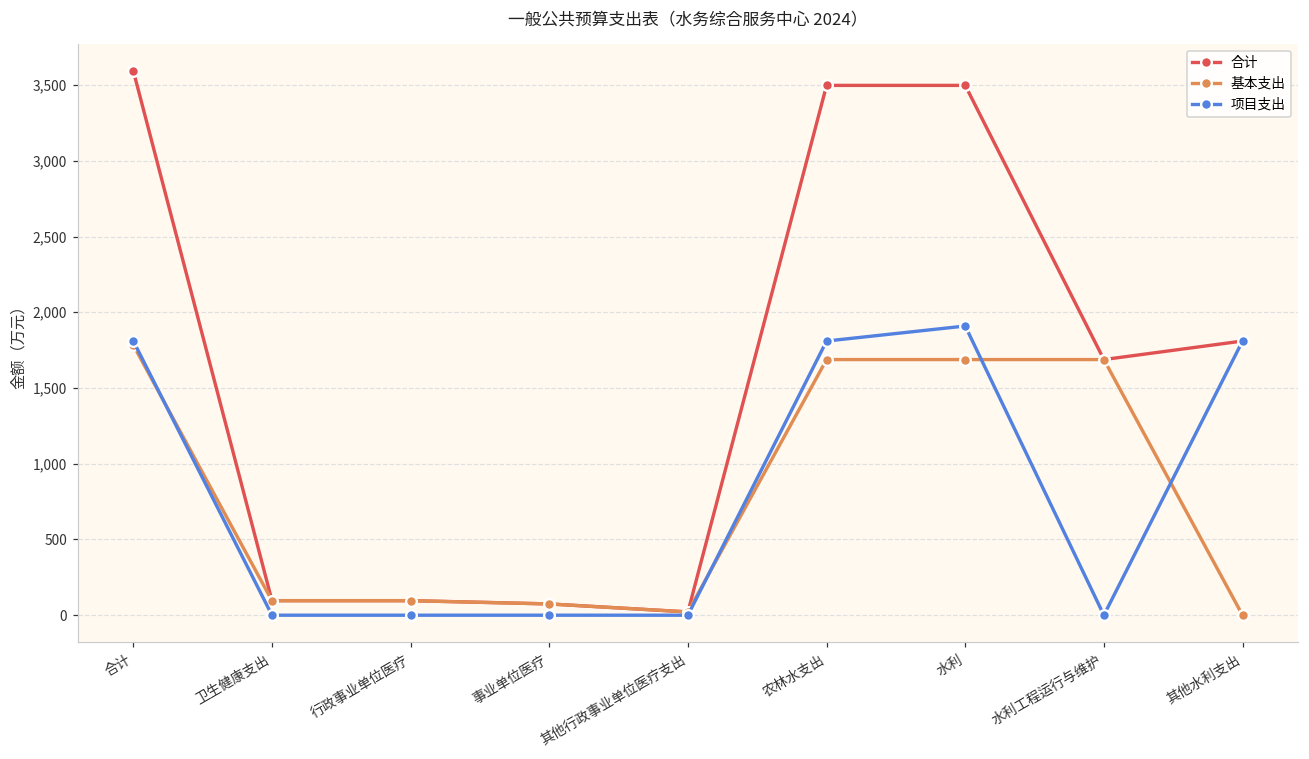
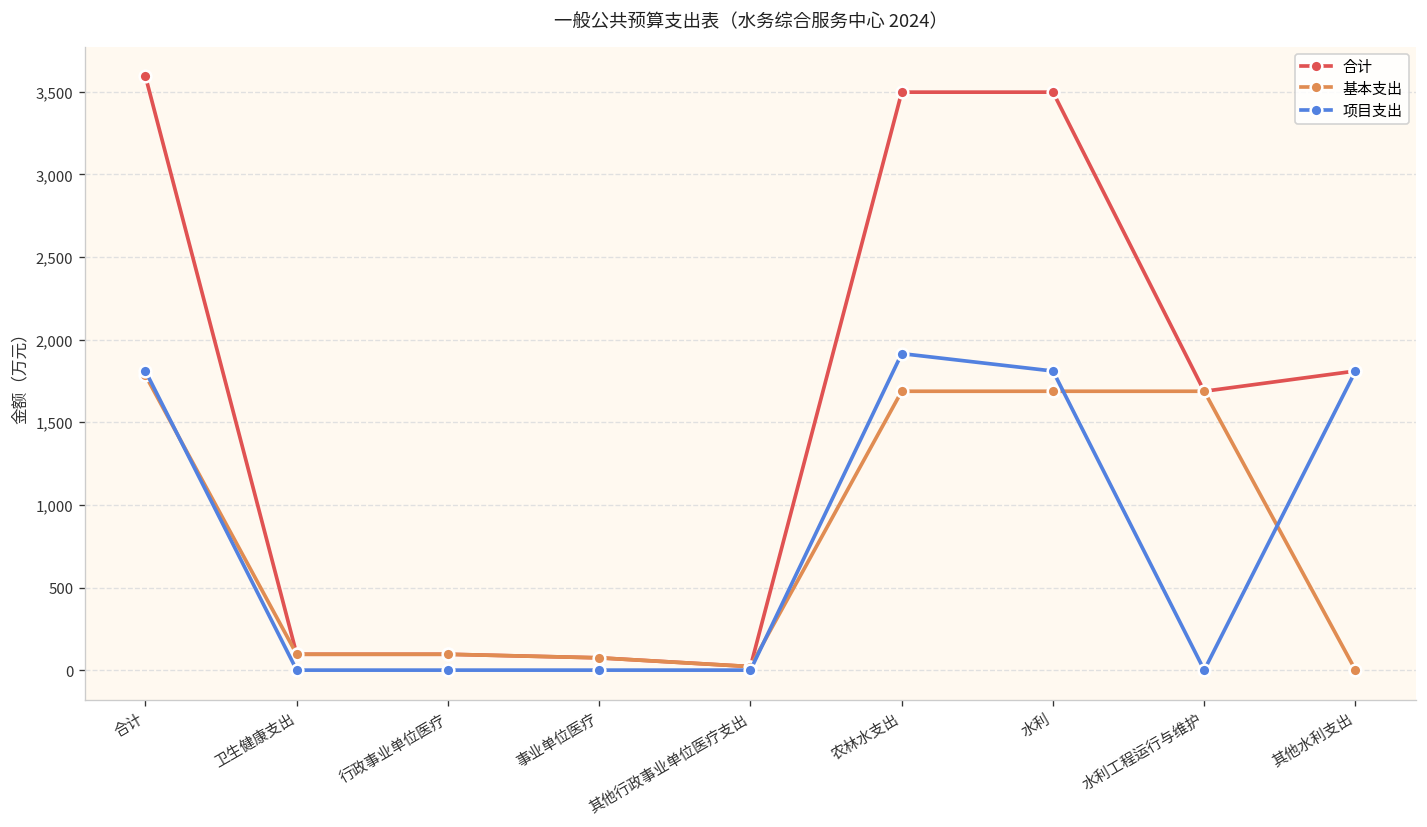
  {
    "项目支出": {
      "合计": "1,810",
      "卫生健康支出": "0",
      "行政事业单位医疗": "0",
      "事业单位医疗": "0",
      "其他行政事业单位医疗支出": "0",
-     "农林水支出": "1,810",
-     "水利": "1,910",
+     "农林水支出": "1,920",
+     "水利": "1,810",
      "水利工程运行与维护": "0"
    }
  }
